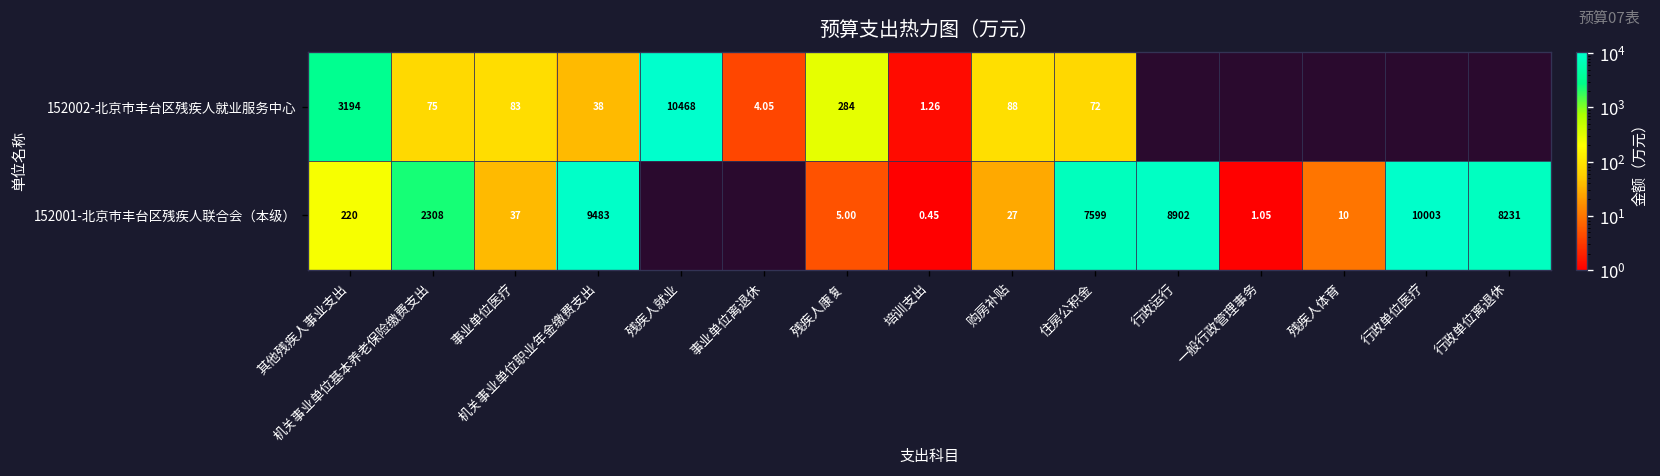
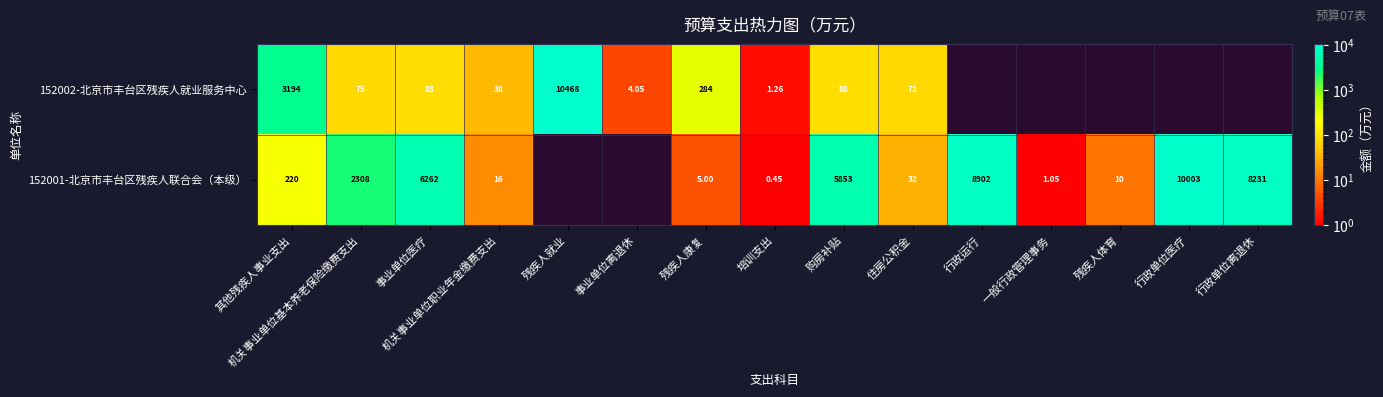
  {
    "152002-北京市丰台区残疾人就业服务中心": {
      "其他残疾人事业支出": 3194,
      "机关事业单位基本养老保险缴费支出": 75,
      "事业单位医疗": 83,
      "机关事业单位职业年金缴费支出": 38,
      "残疾人就业": 10468,
      "事业单位离退休": 4.05,
      "残疾人康复": 284,
      "培训支出": 1.26,
      "购房补贴": 88,
      "住房公积金": 72
    },
    "152001-北京市丰台区残疾人联合会（本级）": {
      "其他残疾人事业支出": 220,
      "机关事业单位基本养老保险缴费支出": 2308,
-     "事业单位医疗": 37,
-     "机关事业单位职业年金缴费支出": 9483,
+     "事业单位医疗": 6262,
+     "机关事业单位职业年金缴费支出": 16,
      "残疾人康复": 5.00,
      "培训支出": 0.45,
-     "购房补贴": 27,
-     "住房公积金": 7599,
+     "购房补贴": 5853,
+     "住房公积金": 32,
      "行政运行": 8902,
      "一般行政管理事务": 1.05,
      "残疾人体育": 10,
      "行政单位医疗": 10003,
      "行政单位离退休": 8231
    }
  }
